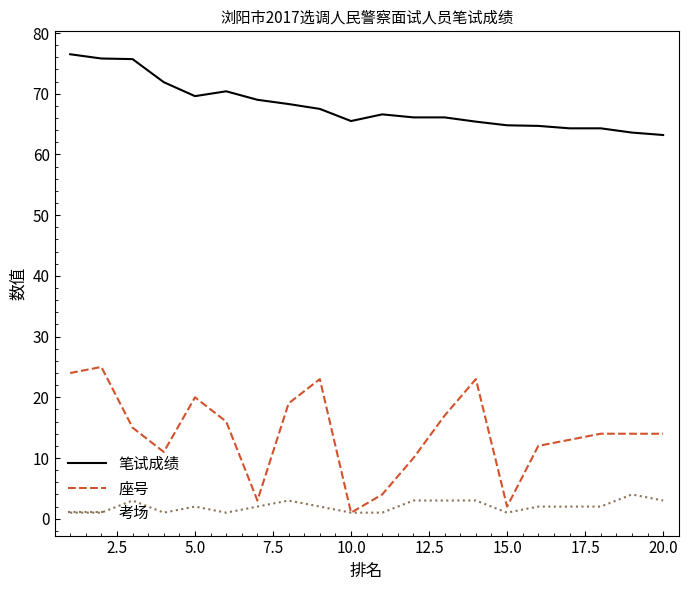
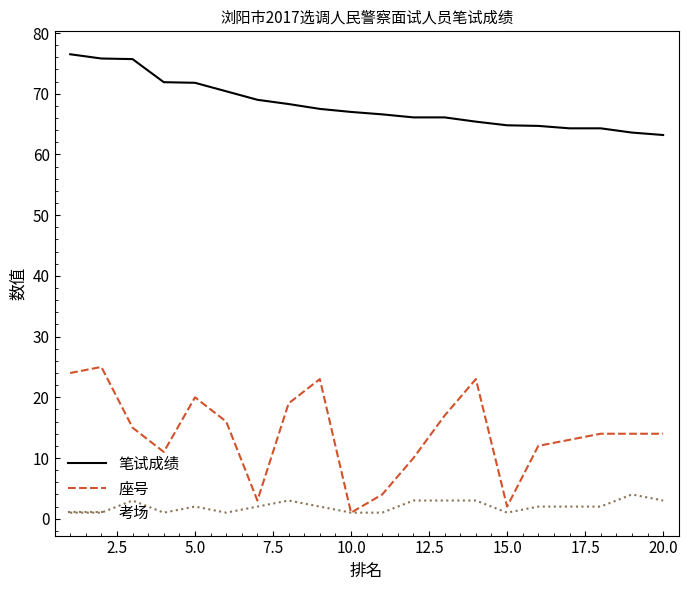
  {
    "笔试成绩": {
-     "5.0": 70,
-     "10.0": 66,
+     "5.0": 72,
+     "10.0": 67,
      "15.0": 65,
      "20.0": 63
    },
    "座号": {
      "5.0": 20,
      "15.0": 2,
      "20.0": 14
    },
    "考场": {
      "5.0": 2,
      "15.0": 1,
      "20.0": 3
    }
  }
